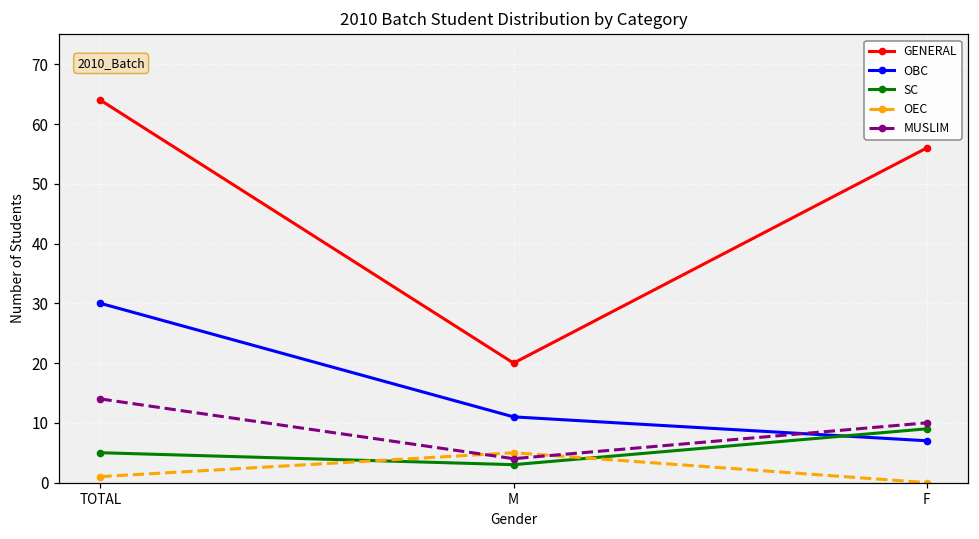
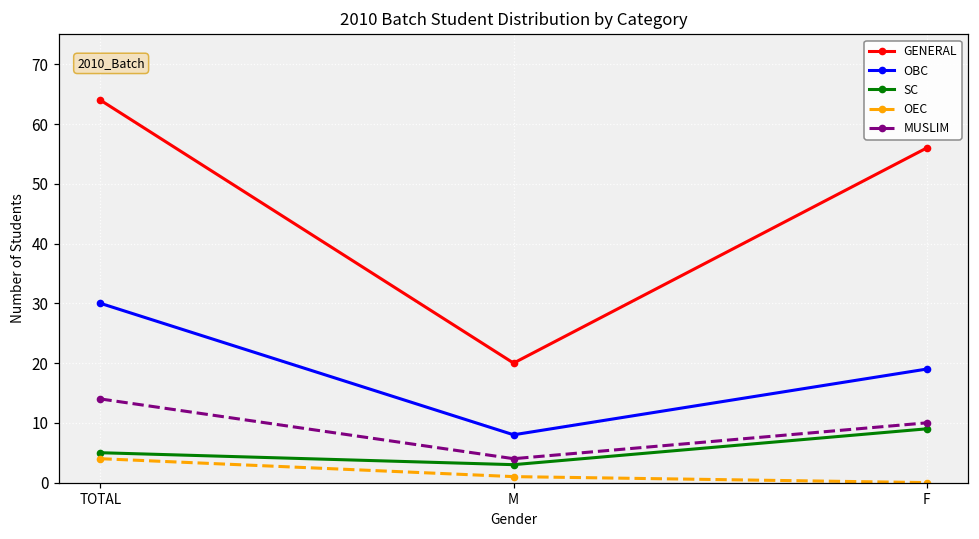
  {
    "GENERAL": {
      "TOTAL": 64,
      "M": 20,
      "F": 56
    },
    "OBC": {
      "TOTAL": 30,
-     "M": 11,
-     "F": 7
+     "M": 8,
+     "F": 19
    },
    "SC": {
      "TOTAL": 5,
      "M": 3,
      "F": 9
    },
    "OEC": {
-     "TOTAL": 1,
-     "M": 5,
+     "TOTAL": 4,
+     "M": 1,
      "F": 0
    },
    "MUSLIM": {
      "TOTAL": 14,
      "M": 4,
      "F": 10
    }
  }
